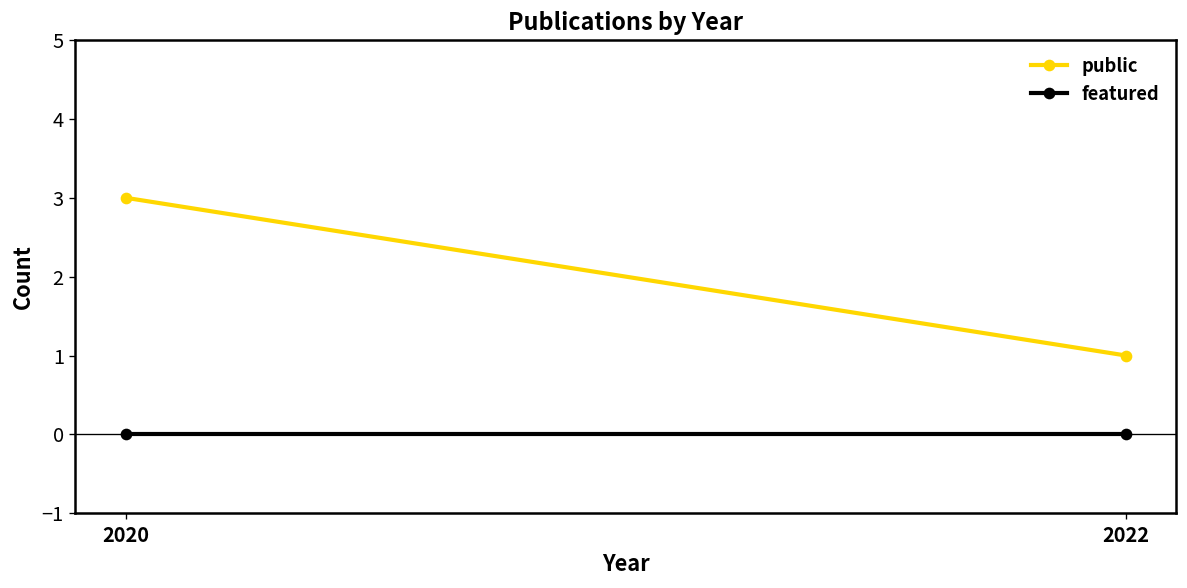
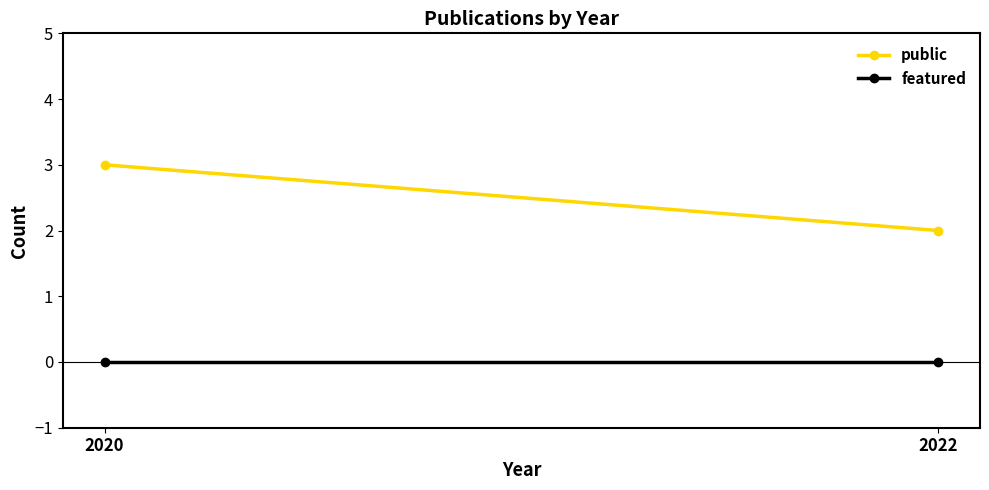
  {
    "public": {
      "2020": 3,
-     "2022": 1
+     "2022": 2
    },
    "featured": {
      "2020": 0,
      "2022": 0
    }
  }
